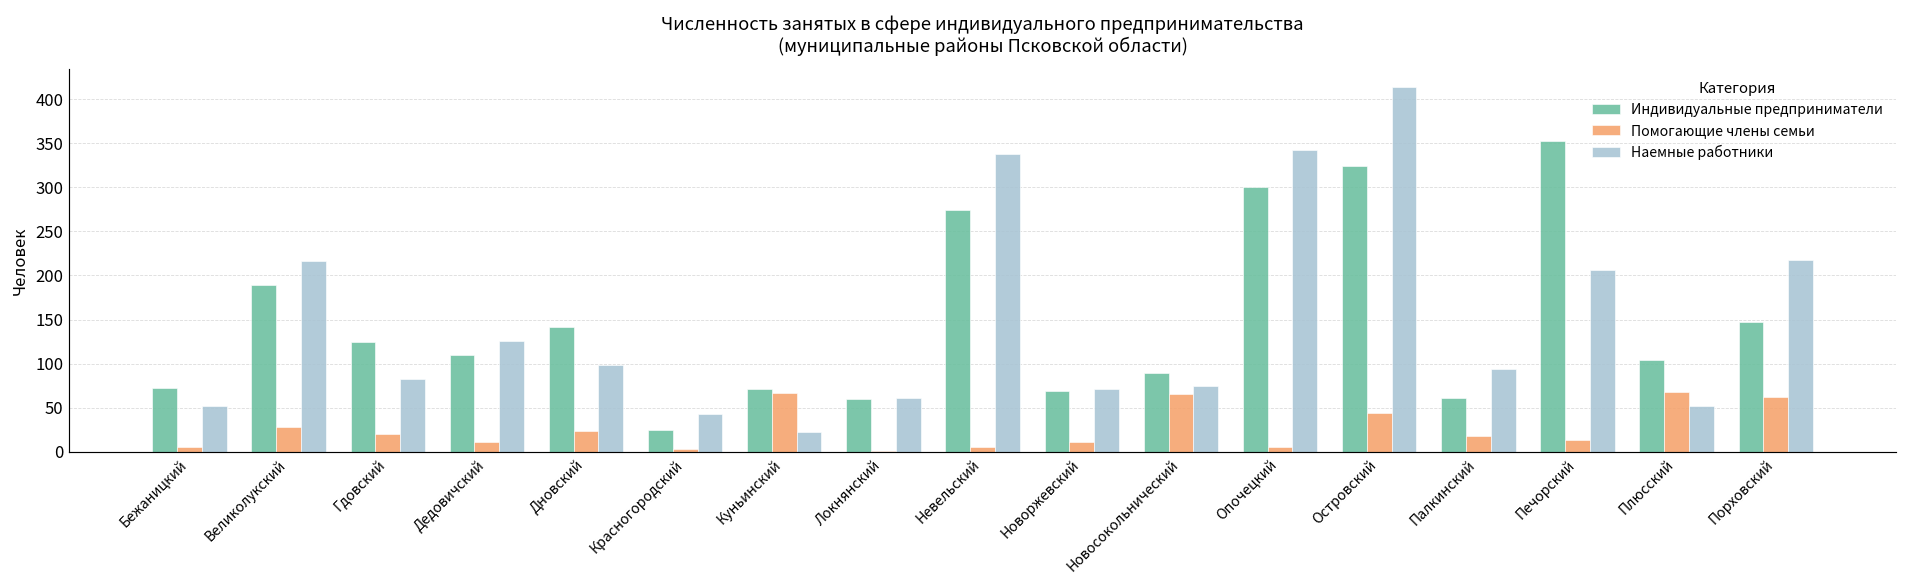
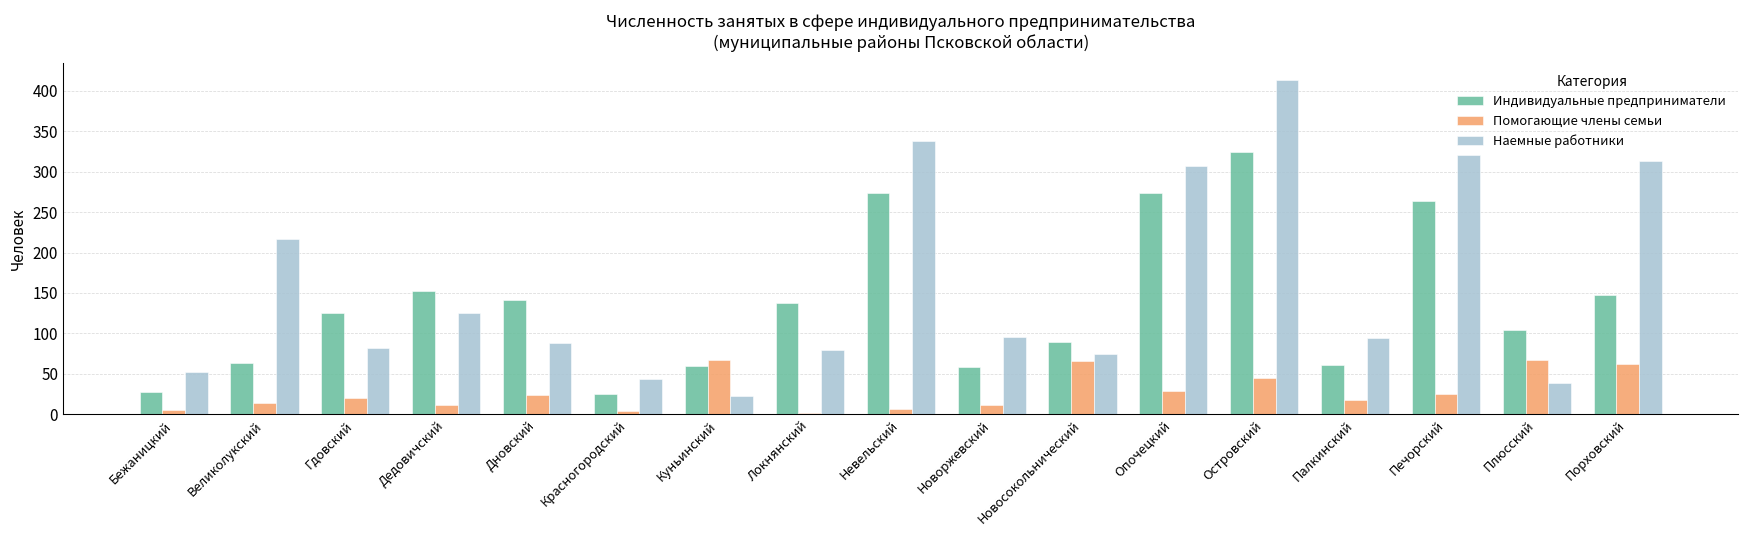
  {
    "Индивидуальные предприниматели": {
-     "Бежаницкий": 70,
-     "Великолукский": 190,
+     "Бежаницкий": 30,
+     "Великолукский": 60,
      "Гдовский": 130,
-     "Дедовичский": 110,
+     "Дедовичский": 150,
      "Дновский": 140,
      "Красногородский": 30,
-     "Куньинский": 70,
-     "Локнянский": 60,
+     "Куньинский": 60,
+     "Локнянский": 140,
      "Невельский": 270,
-     "Новоржевский": 70,
+     "Новоржевский": 60,
      "Новосокольнический": 90,
-     "Опочецкий": 300,
+     "Опочецкий": 270,
      "Островский": 320,
      "Палкинский": 60,
-     "Печорский": 350,
+     "Печорский": 260,
      "Плюсский": 100,
      "Порховский": 150
    },
    "Помогающие члены семьи": {
      "Бежаницкий": 10,
-     "Великолукский": 30,
+     "Великолукский": 10,
      "Гдовский": 20,
      "Дедовичский": 10,
      "Дновский": 20,
      "Красногородский": 0,
      "Куньинский": 70,
      "Невельский": 10,
      "Новоржевский": 10,
      "Новосокольнический": 70,
-     "Опочецкий": 10,
+     "Опочецкий": 30,
      "Островский": 40,
      "Палкинский": 20,
-     "Печорский": 10,
+     "Печорский": 30,
      "Плюсский": 70,
      "Порховский": 60
    },
    "Наемные работники": {
      "Бежаницкий": 50,
      "Великолукский": 220,
      "Гдовский": 80,
      "Дедовичский": 130,
-     "Дновский": 100,
+     "Дновский": 90,
      "Красногородский": 40,
      "Куньинский": 20,
-     "Локнянский": 60,
+     "Локнянский": 80,
      "Невельский": 340,
-     "Новоржевский": 70,
+     "Новоржевский": 100,
      "Новосокольнический": 70,
-     "Опочецкий": 340,
+     "Опочецкий": 310,
      "Островский": 410,
      "Палкинский": 90,
-     "Печорский": 210,
-     "Плюсский": 50,
-     "Порховский": 220
+     "Печорский": 320,
+     "Плюсский": 40,
+     "Порховский": 310
    }
  }
